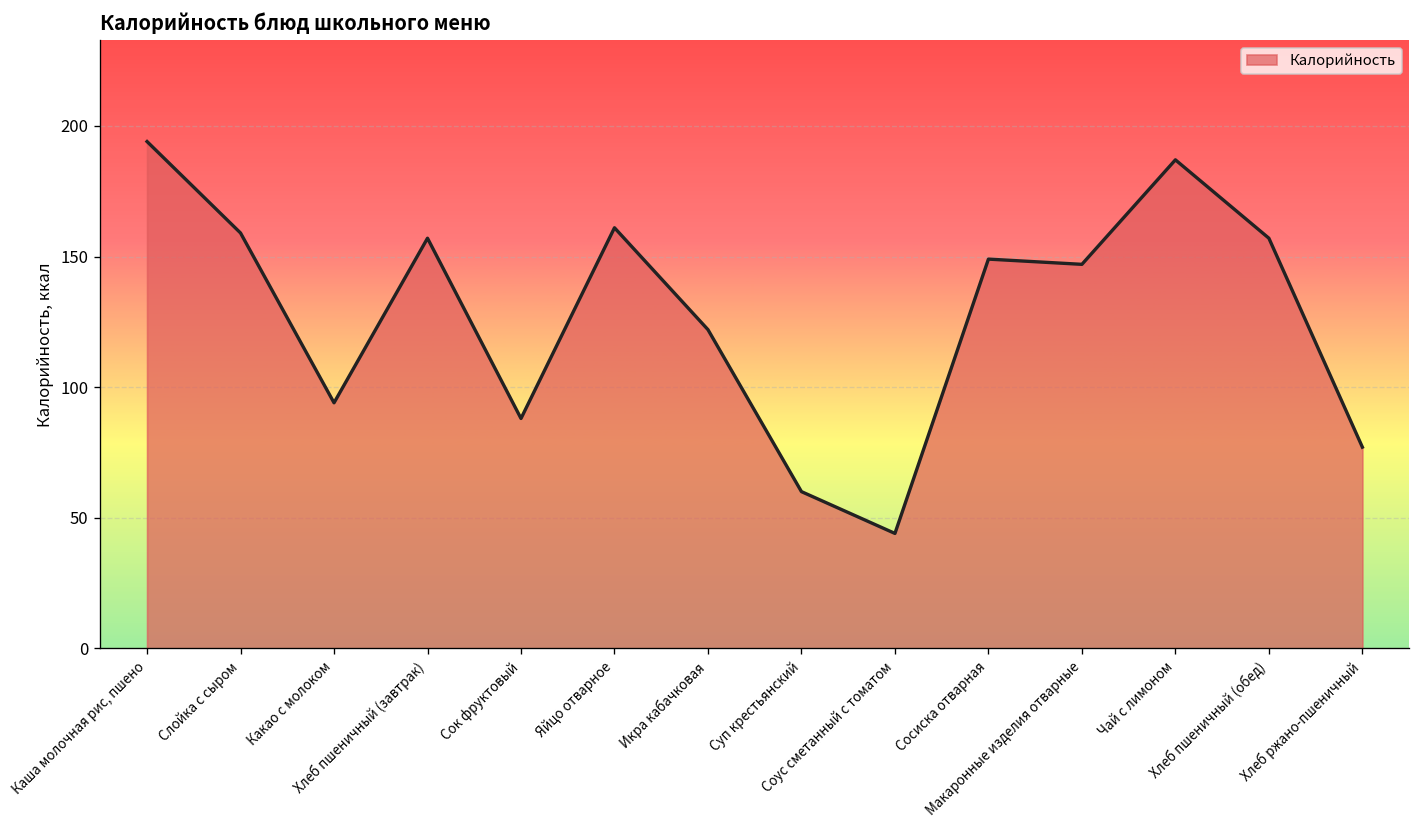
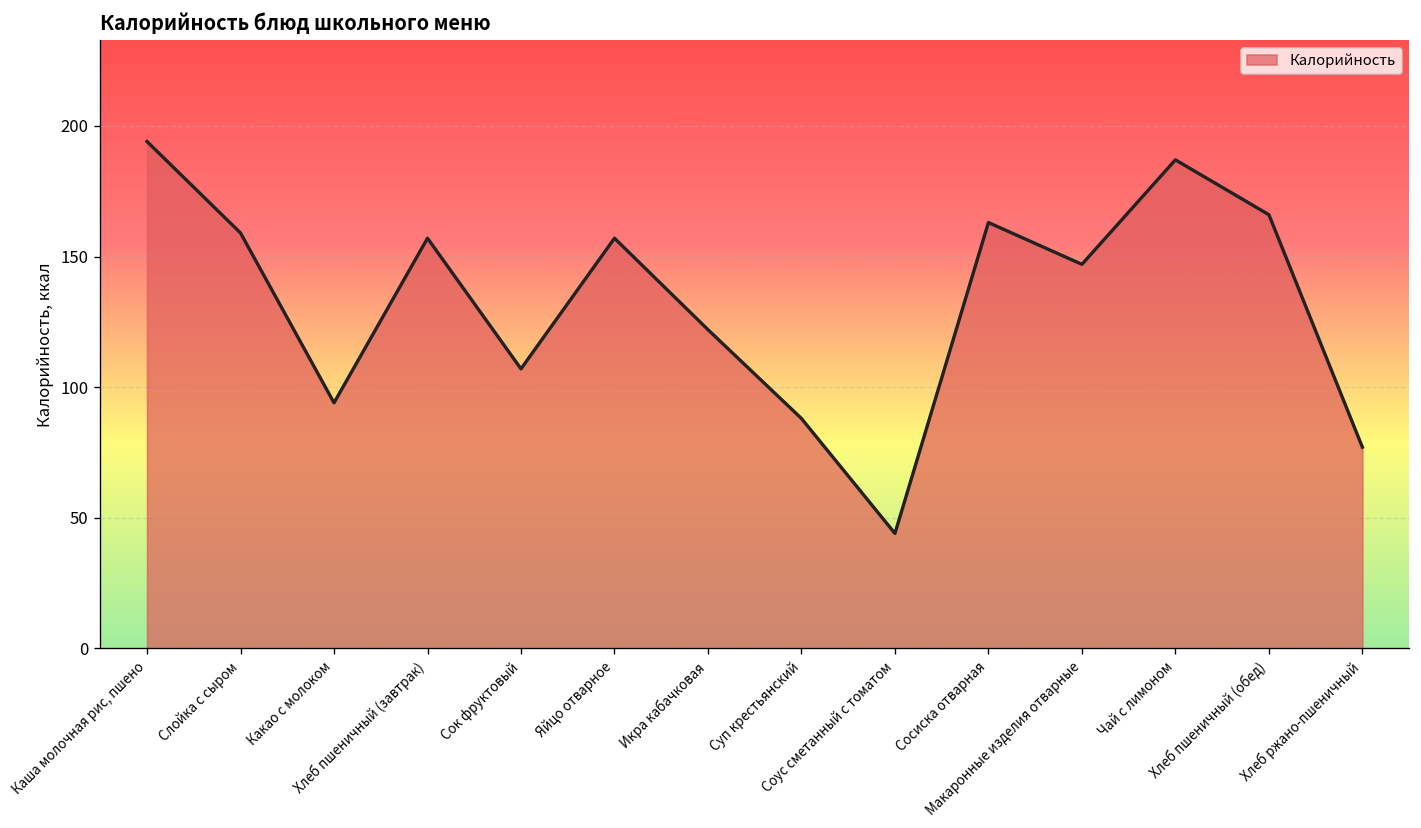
  {
    "Каша молочная рис, пшено": 194,
    "Слойка с сыром": 159,
    "Какао с молоком": 94,
    "Хлеб пшеничный (завтрак)": 157,
-   "Сок фруктовый": 88,
-   "Яйцо отварное": 161,
+   "Сок фруктовый": 107,
+   "Яйцо отварное": 157,
    "Икра кабачковая": 122,
-   "Суп крестьянский": 60,
+   "Суп крестьянский": 88,
    "Соус сметанный с томатом": 44,
-   "Сосиска отварная": 149,
+   "Сосиска отварная": 163,
    "Макаронные изделия отварные": 147,
    "Чай с лимоном": 187,
-   "Хлеб пшеничный (обед)": 157,
+   "Хлеб пшеничный (обед)": 166,
    "Хлеб ржано-пшеничный": 77
  }
